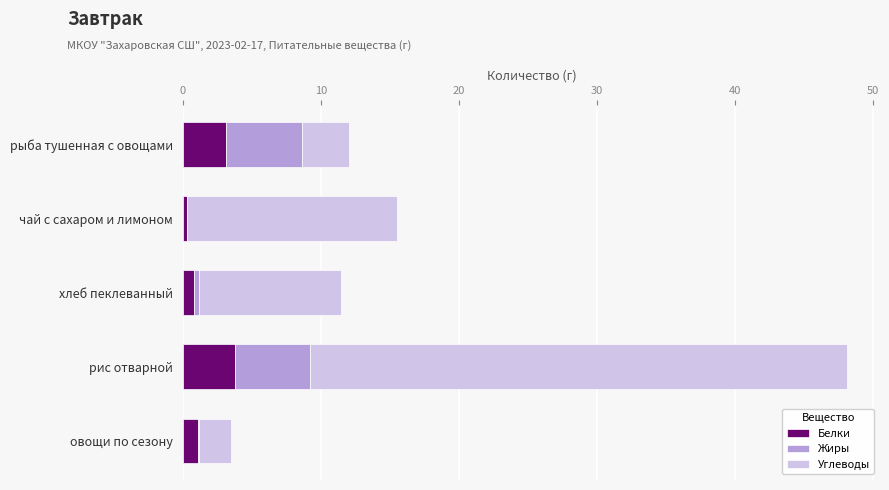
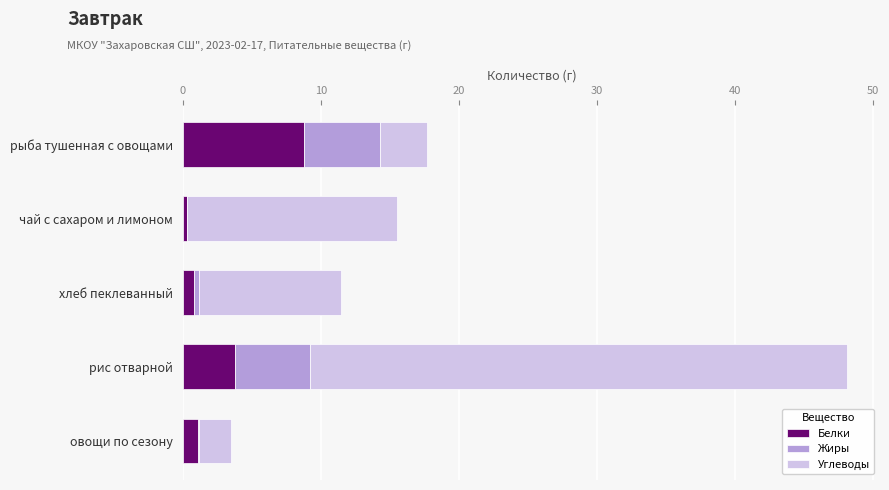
  {
    "Белки": {
-     "рыба тушенная с овощами": 3.2,
+     "рыба тушенная с овощами": 8.8,
      "чай с сахаром и лимоном": 0.3,
      "хлеб пеклеванный": 0.8,
      "рис отварной": 3.8,
      "овощи по сезону": 1.1
    }
  }
